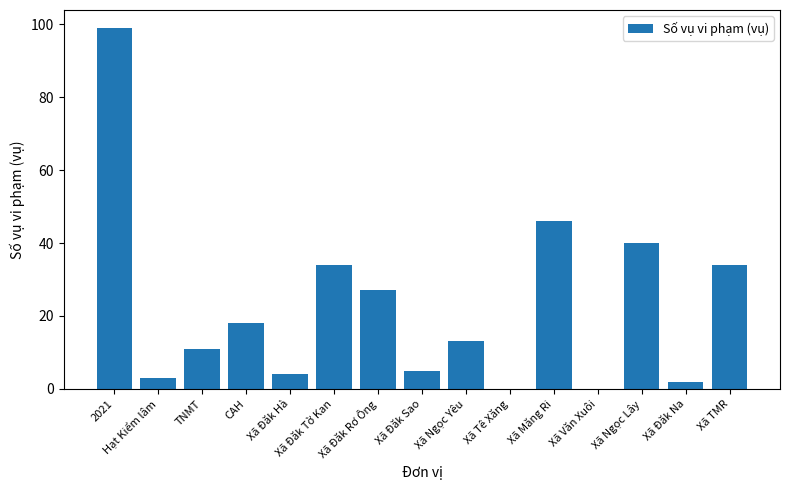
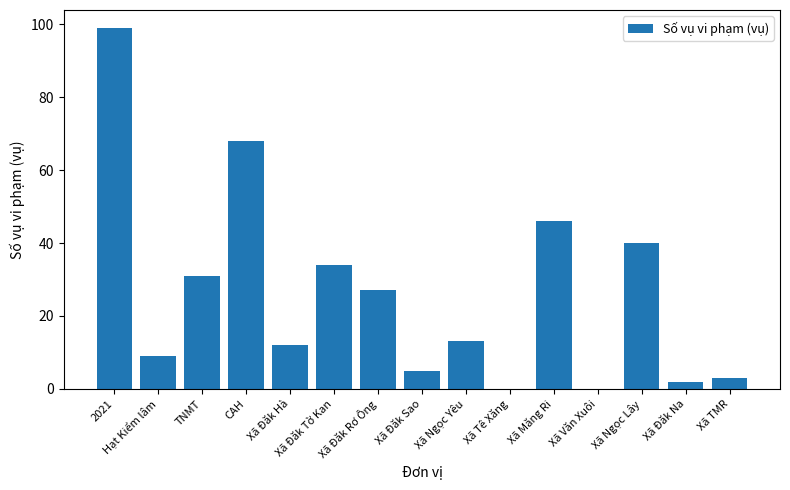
  {
    "2021": 99,
-   "Hạt Kiểm lâm": 3,
-   "TNMT": 11,
-   "CAH": 18,
-   "Xã Đăk Hà": 4,
+   "Hạt Kiểm lâm": 9,
+   "TNMT": 31,
+   "CAH": 68,
+   "Xã Đăk Hà": 12,
    "Xã Đăk Tờ Kan": 34,
    "Xã Đăk Rơ Ông": 27,
    "Xã Đăk Sao": 5,
    "Xã Ngọc Yêu": 13,
    "Xã Tê Xăng": 0,
    "Xã Măng Ri": 46,
    "Xã Văn Xuôi": 0,
    "Xã Ngọc Lây": 40,
    "Xã Đăk Na": 2,
-   "Xã TMR": 34
+   "Xã TMR": 3
  }
